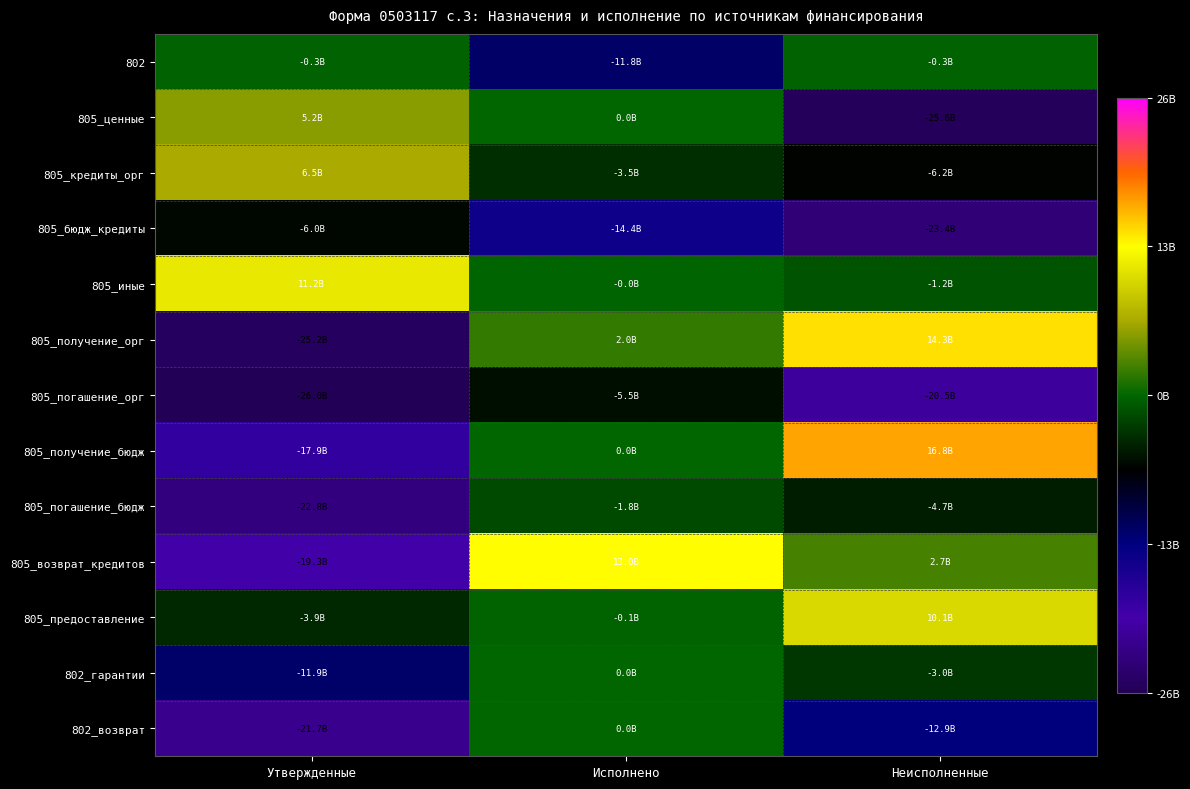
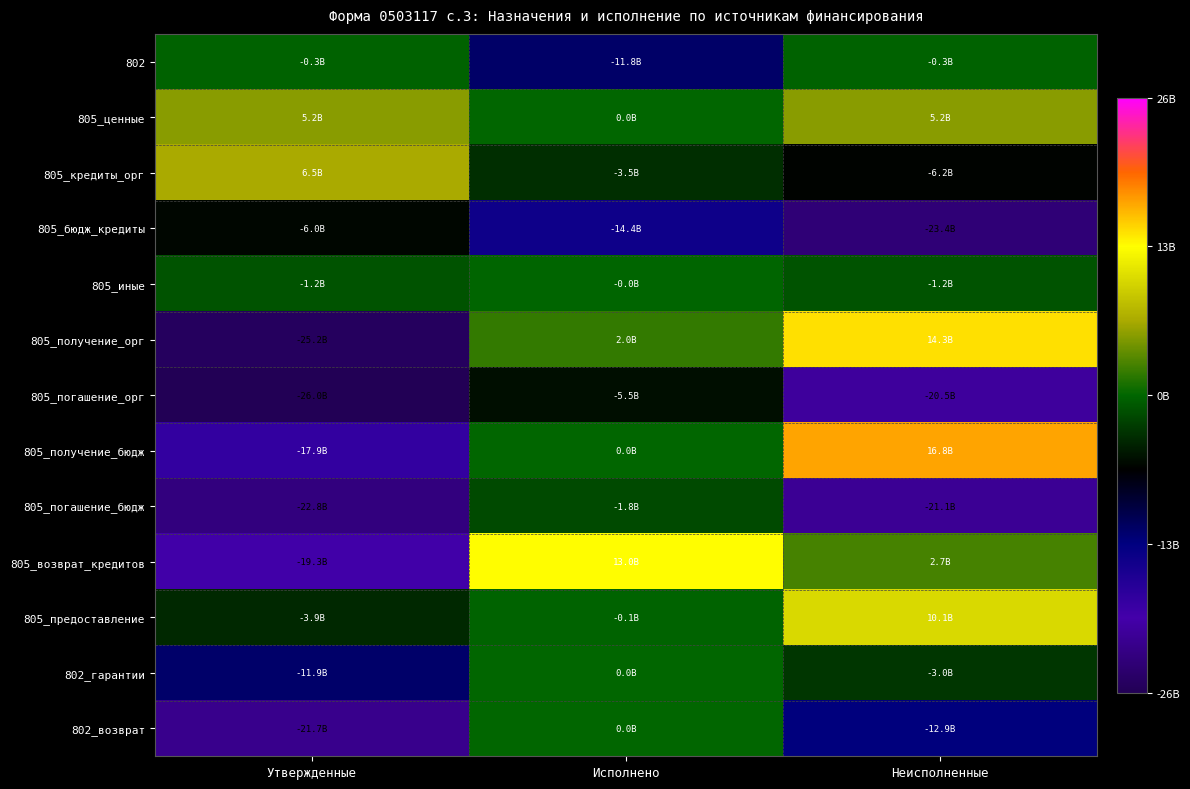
  {
    "802": {
      "Утвержденные": "-0.3B",
      "Исполнено": "-11.8B",
      "Неисполненные": "-0.3B"
    },
    "805_ценные": {
      "Утвержденные": "5.2B",
      "Исполнено": "0.0B",
-     "Неисполненные": "-25.6B"
+     "Неисполненные": "5.2B"
    },
    "805_кредиты_орг": {
      "Утвержденные": "6.5B",
      "Исполнено": "-3.5B",
      "Неисполненные": "-6.2B"
    },
    "805_бюдж_кредиты": {
      "Утвержденные": "-6.0B",
      "Исполнено": "-14.4B",
      "Неисполненные": "-23.4B"
    },
    "805_иные": {
-     "Утвержденные": "11.2B",
+     "Утвержденные": "-1.2B",
      "Исполнено": "-0.0B",
      "Неисполненные": "-1.2B"
    },
    "805_получение_орг": {
      "Утвержденные": "-25.2B",
      "Исполнено": "2.0B",
      "Неисполненные": "14.3B"
    },
    "805_погашение_орг": {
      "Утвержденные": "-26.0B",
      "Исполнено": "-5.5B",
      "Неисполненные": "-20.5B"
    },
    "805_получение_бюдж": {
      "Утвержденные": "-17.9B",
      "Исполнено": "0.0B",
      "Неисполненные": "16.8B"
    },
    "805_погашение_бюдж": {
      "Утвержденные": "-22.8B",
      "Исполнено": "-1.8B",
-     "Неисполненные": "-4.7B"
+     "Неисполненные": "-21.1B"
    },
    "805_возврат_кредитов": {
      "Утвержденные": "-19.3B",
      "Исполнено": "13.0B",
      "Неисполненные": "2.7B"
    },
    "805_предоставление": {
      "Утвержденные": "-3.9B",
      "Исполнено": "-0.1B",
      "Неисполненные": "10.1B"
    },
    "802_гарантии": {
      "Утвержденные": "-11.9B",
      "Исполнено": "0.0B",
      "Неисполненные": "-3.0B"
    },
    "802_возврат": {
      "Утвержденные": "-21.7B",
      "Исполнено": "0.0B",
      "Неисполненные": "-12.9B"
    }
  }
